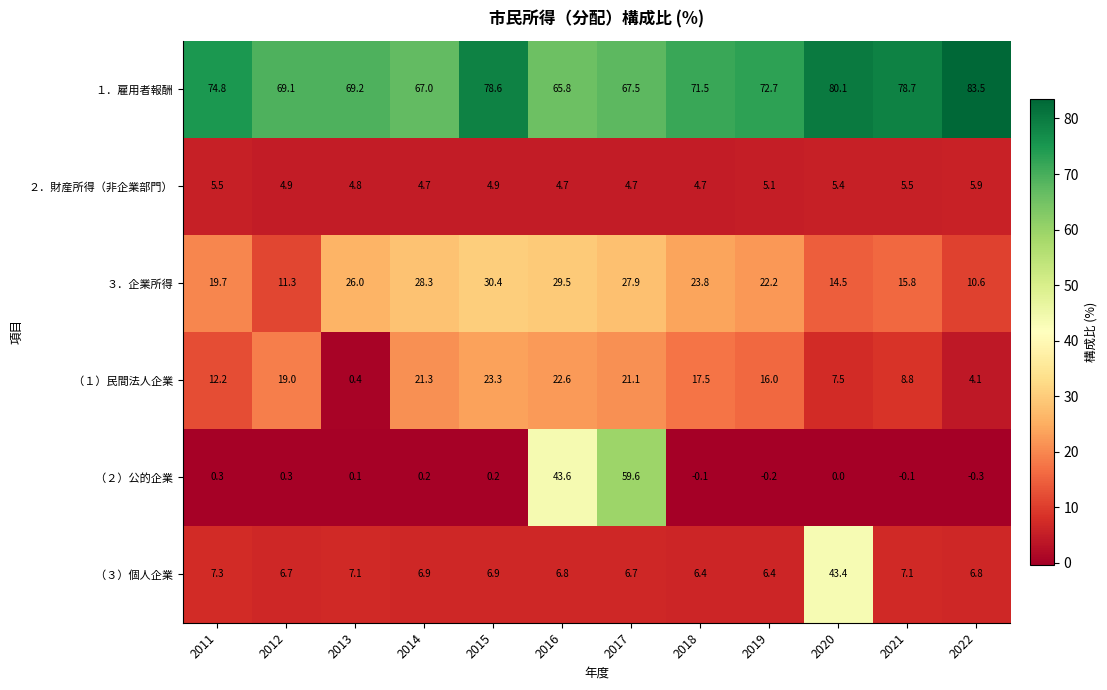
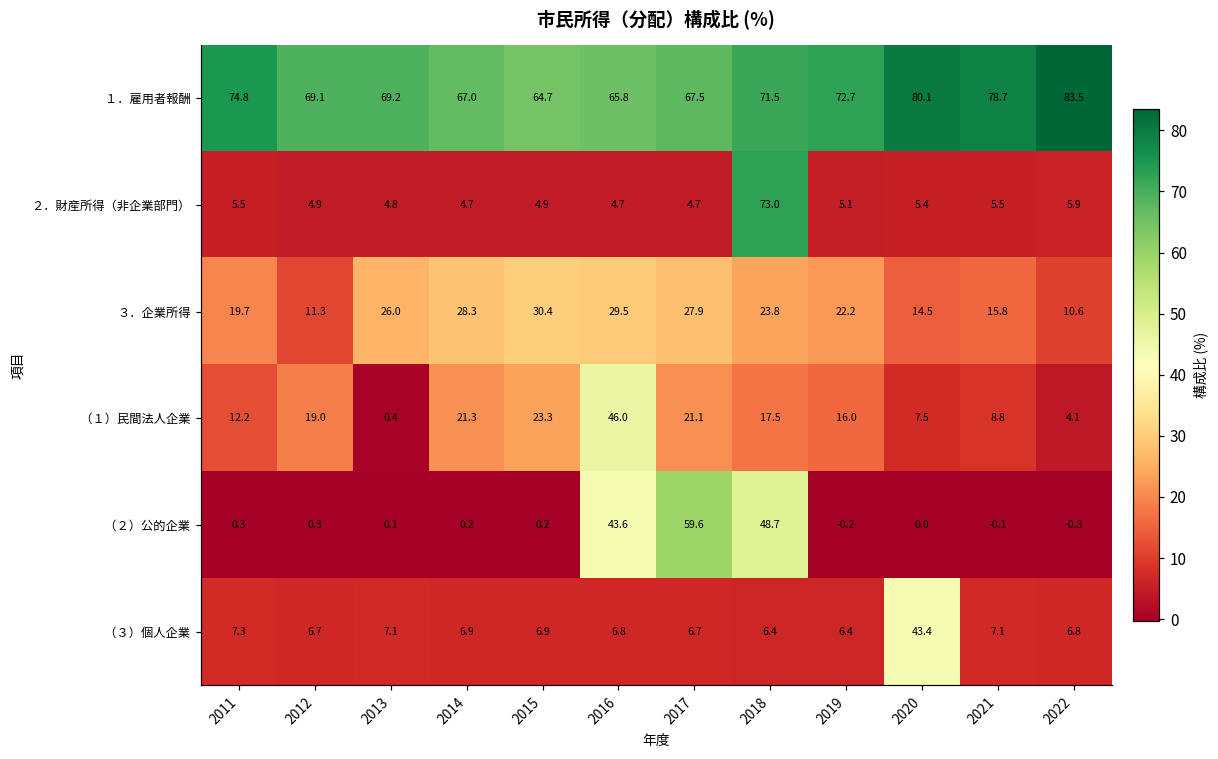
  {
    "１．雇用者報酬": {
      "2011": 74.8,
      "2012": 69.1,
      "2013": 69.2,
      "2014": 67.0,
-     "2015": 78.6,
+     "2015": 64.7,
      "2016": 65.8,
      "2017": 67.5,
      "2018": 71.5,
      "2019": 72.7,
      "2020": 80.1,
      "2021": 78.7,
      "2022": 83.5
    },
    "２．財産所得（非企業部門）": {
      "2011": 5.5,
      "2012": 4.9,
      "2013": 4.8,
      "2014": 4.7,
      "2015": 4.9,
      "2016": 4.7,
      "2017": 4.7,
-     "2018": 4.7,
+     "2018": 73.0,
      "2019": 5.1,
      "2020": 5.4,
      "2021": 5.5,
      "2022": 5.9
    },
    "３．企業所得": {
      "2011": 19.7,
      "2012": 11.3,
      "2013": 26.0,
      "2014": 28.3,
      "2015": 30.4,
      "2016": 29.5,
      "2017": 27.9,
      "2018": 23.8,
      "2019": 22.2,
      "2020": 14.5,
      "2021": 15.8,
      "2022": 10.6
    },
    "（１）民間法人企業": {
      "2011": 12.2,
      "2012": 19.0,
      "2013": 0.4,
      "2014": 21.3,
      "2015": 23.3,
-     "2016": 22.6,
+     "2016": 46.0,
      "2017": 21.1,
      "2018": 17.5,
      "2019": 16.0,
      "2020": 7.5,
      "2021": 8.8,
      "2022": 4.1
    },
    "（２）公的企業": {
      "2011": 0.3,
      "2012": 0.3,
      "2013": 0.1,
      "2014": 0.2,
      "2015": 0.2,
      "2016": 43.6,
      "2017": 59.6,
-     "2018": -0.1,
+     "2018": 48.7,
      "2019": -0.2,
      "2020": 0.0,
      "2021": -0.1,
      "2022": -0.3
    },
    "（３）個人企業": {
      "2011": 7.3,
      "2012": 6.7,
      "2013": 7.1,
      "2014": 6.9,
      "2015": 6.9,
      "2016": 6.8,
      "2017": 6.7,
      "2018": 6.4,
      "2019": 6.4,
      "2020": 43.4,
      "2021": 7.1,
      "2022": 6.8
    }
  }
